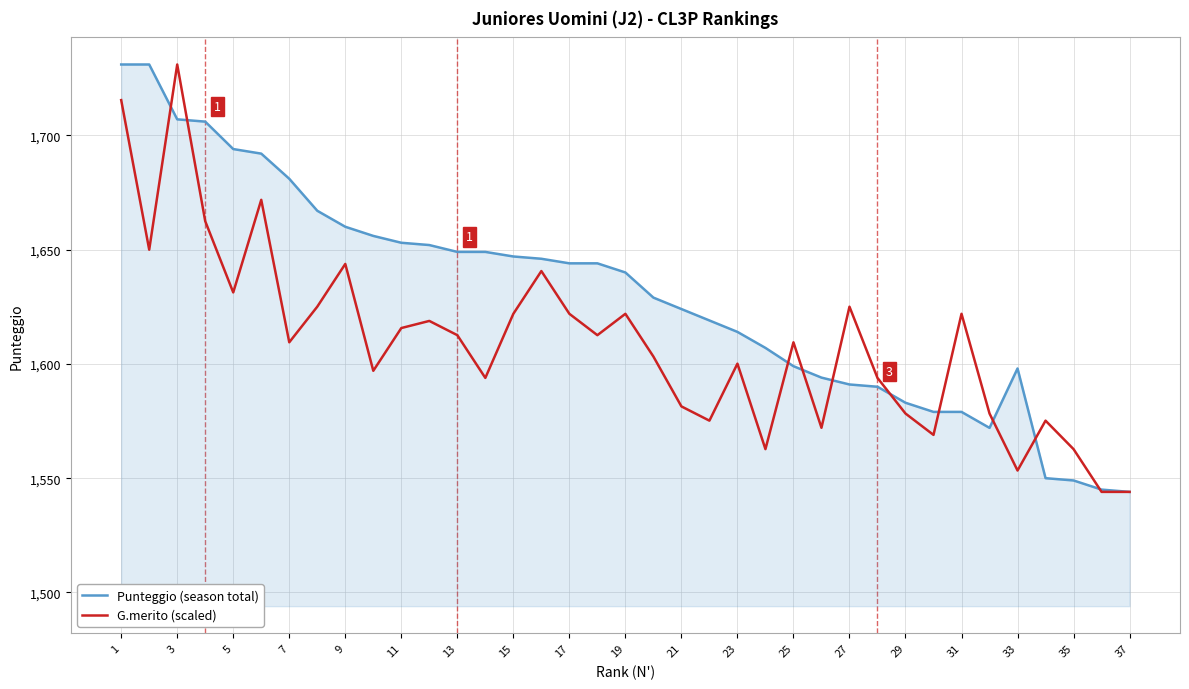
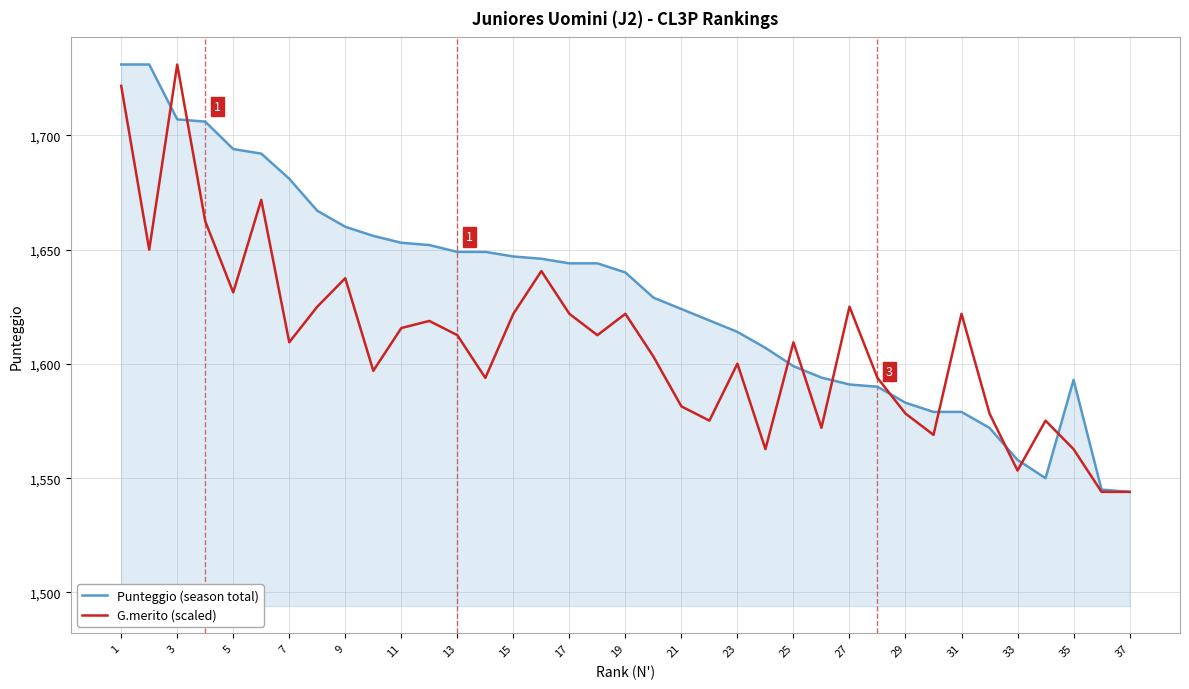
  {
    "Punteggio (season total)": {
      "1": "1,731",
      "3": "1,707",
      "5": "1,694",
      "7": "1,681",
      "9": "1,660",
      "11": "1,653",
      "15": "1,647",
      "17": "1,644",
      "19": "1,640",
      "21": "1,624",
      "23": "1,614",
      "25": "1,599",
      "27": "1,591",
      "29": "1,583",
      "31": "1,579",
-     "33": "1,598",
-     "35": "1,549"
+     "33": "1,558",
+     "35": "1,593"
    },
    "G.merito (scaled)": {
-     "1": "1,715",
+     "1": "1,722",
      "3": "1,731",
      "5": "1,631",
      "7": "1,609",
-     "9": "1,644",
+     "9": "1,638",
      "11": "1,616",
      "13": "1,613",
      "15": "1,622",
      "17": "1,622",
      "19": "1,622",
      "21": "1,581",
      "23": "1,600",
      "25": "1,609",
      "27": "1,625",
      "29": "1,578",
      "31": "1,622",
      "33": "1,553",
      "35": "1,563"
    }
  }
